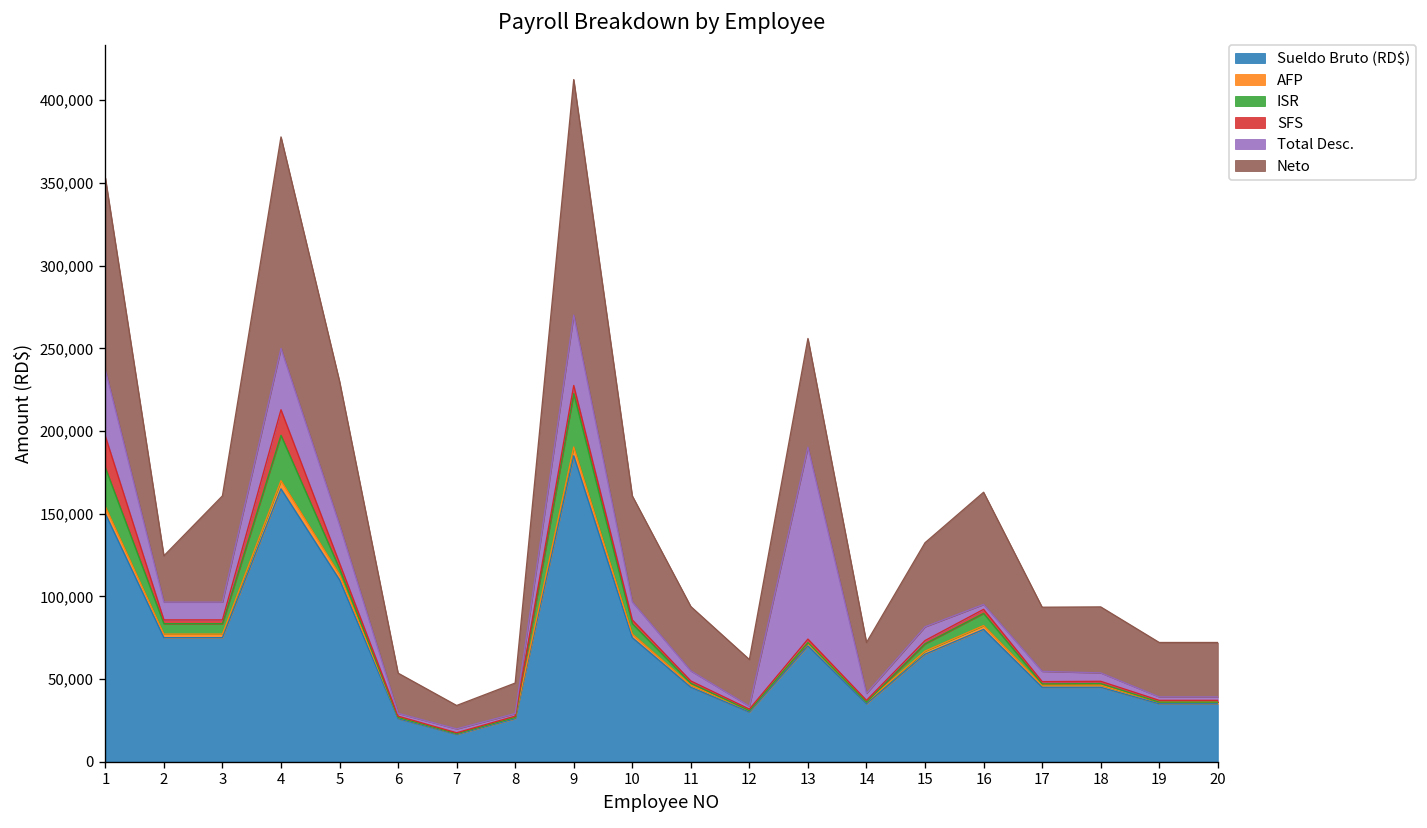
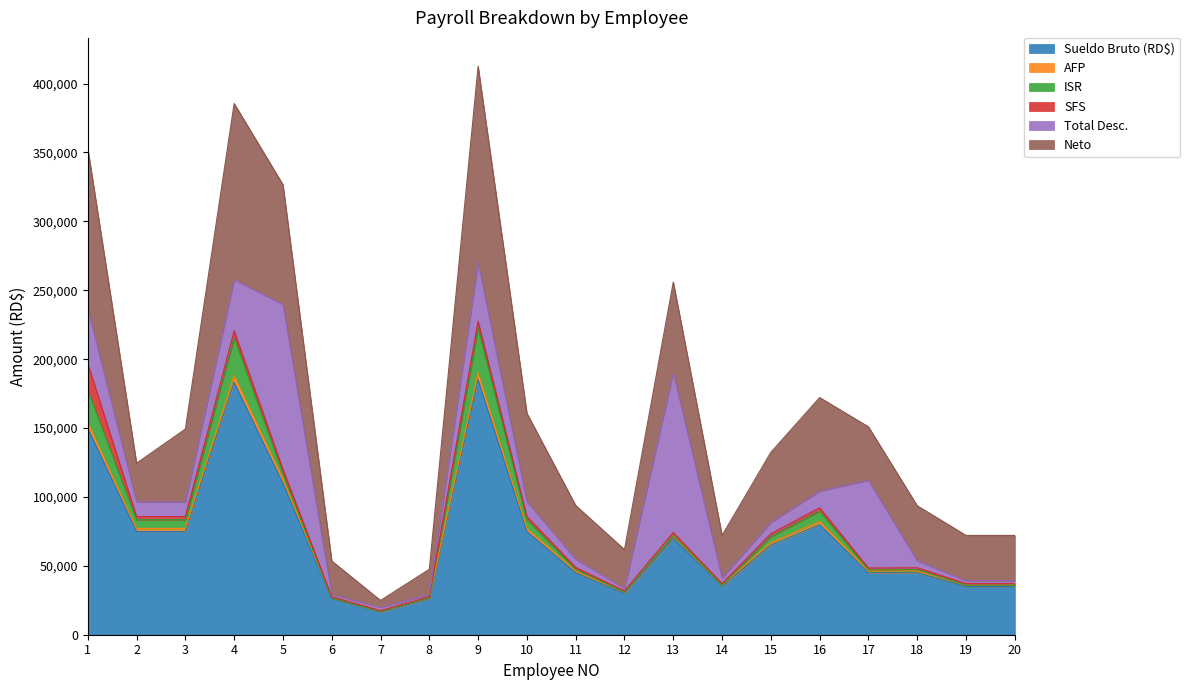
  {
    "Sueldo Bruto (RD$)": {
      "1": "150,000",
      "2": "75,000",
      "3": "75,000",
-     "4": "165,000",
+     "4": "183,000",
      "5": "110,000",
      "9": "185,000",
      "10": "75,000",
      "13": "70,000",
      "15": "65,000",
      "16": "80,000"
    },
    "AFP": {
      "1": "4,000",
      "2": "2,000",
      "3": "2,000",
      "4": "5,000",
      "5": "3,000",
      "9": "5,000",
      "10": "2,000",
      "15": "2,000",
      "16": "2,000"
    },
    "ISR": {
      "1": "24,000",
      "2": "6,000",
      "3": "6,000",
      "4": "27,000",
      "5": "4,000",
      "9": "32,000",
      "10": "6,000",
      "15": "4,000",
      "16": "7,000"
    },
    "SFS": {
      "1": "19,000",
      "2": "2,000",
      "3": "2,000",
-     "4": "15,000",
+     "4": "5,000",
      "5": "3,000",
      "9": "5,000",
      "10": "2,000",
      "13": "2,000",
      "15": "2,000",
      "16": "2,000"
    },
    "Total Desc.": {
      "1": "40,000",
      "2": "11,000",
      "3": "11,000",
      "4": "37,000",
-     "5": "23,000",
+     "5": "120,000",
      "7": "2,000",
      "9": "43,000",
      "10": "11,000",
      "11": "6,000",
      "13": "116,000",
      "14": "4,000",
      "15": "8,000",
-     "16": "3,000",
-     "17": "6,000",
+     "16": "12,000",
+     "17": "64,000",
      "18": "5,000",
      "19": "2,000",
      "20": "2,000"
    },
    "Neto": {
      "1": "116,000",
      "2": "28,000",
-     "3": "64,000",
+     "3": "53,000",
      "4": "128,000",
      "5": "87,000",
      "6": "24,000",
-     "7": "14,000",
+     "7": "5,000",
      "8": "18,000",
      "9": "142,000",
      "10": "64,000",
      "11": "39,000",
      "12": "28,000",
      "13": "66,000",
      "14": "31,000",
      "15": "51,000",
      "16": "68,000",
      "17": "39,000",
      "18": "40,000",
      "19": "33,000",
      "20": "33,000"
    }
  }
